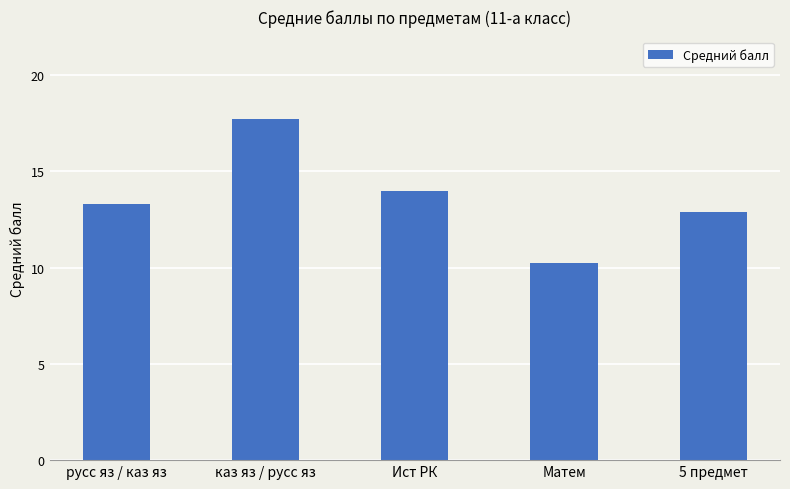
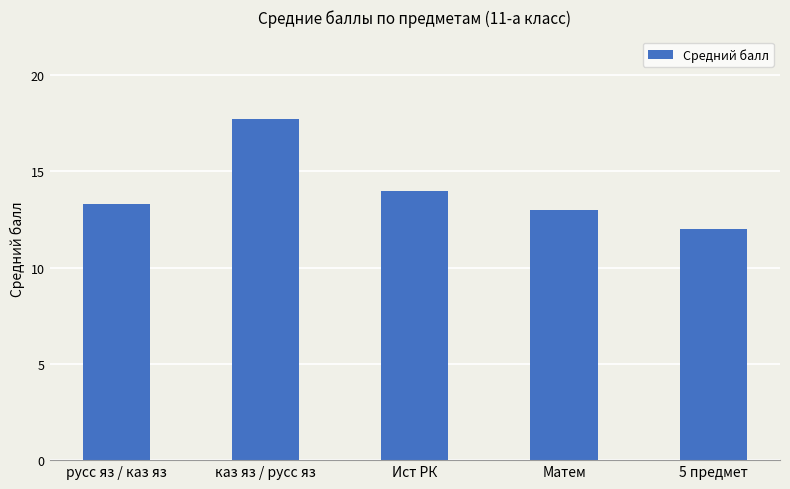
  {
    "русс яз / каз яз": 13.3,
    "каз яз / русс яз": 17.7,
    "Ист РК": 14.0,
-   "Матем": 10.3,
-   "5 предмет": 12.9
+   "Матем": 13.0,
+   "5 предмет": 12.0
  }
